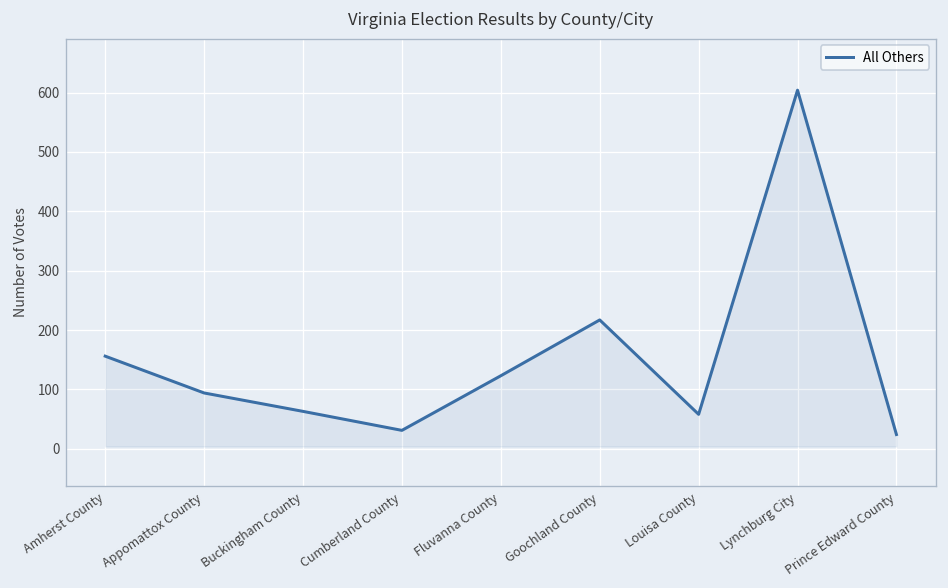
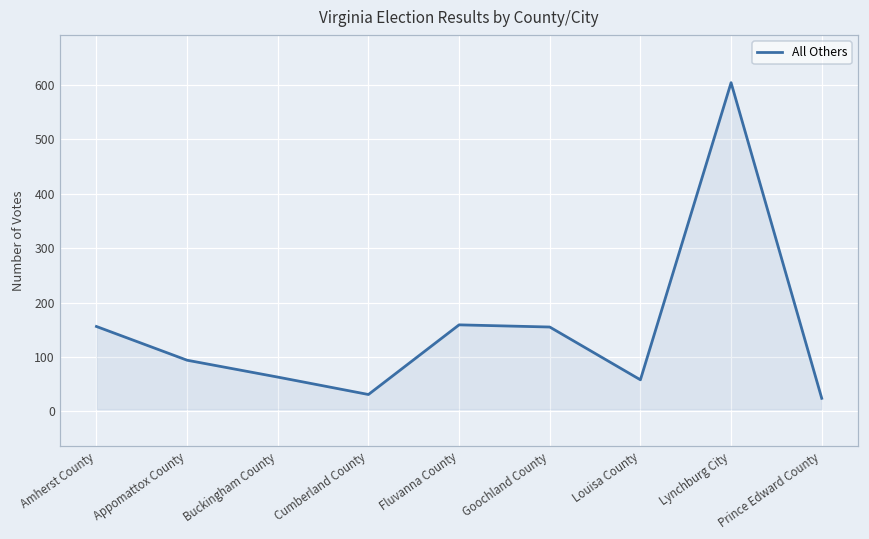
  {
    "Amherst County": 160,
    "Appomattox County": 90,
    "Buckingham County": 60,
    "Cumberland County": 30,
-   "Fluvanna County": 120,
-   "Goochland County": 220,
+   "Fluvanna County": 160,
+   "Goochland County": 160,
    "Louisa County": 60,
    "Lynchburg City": 600,
    "Prince Edward County": 20
  }
